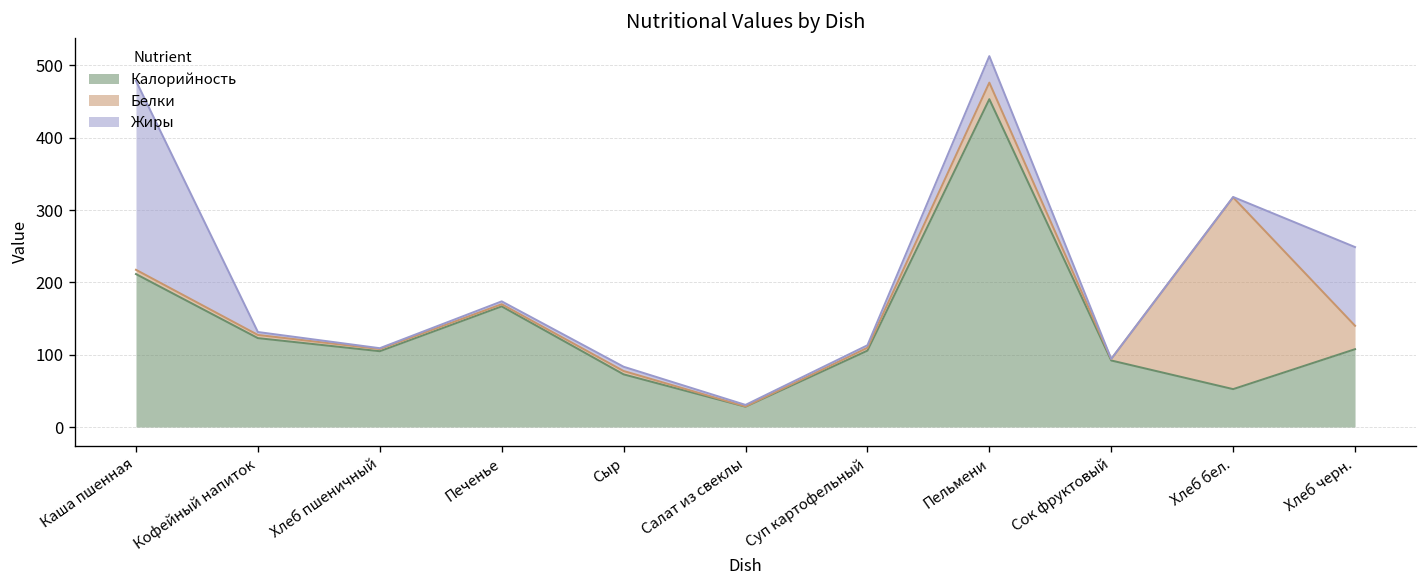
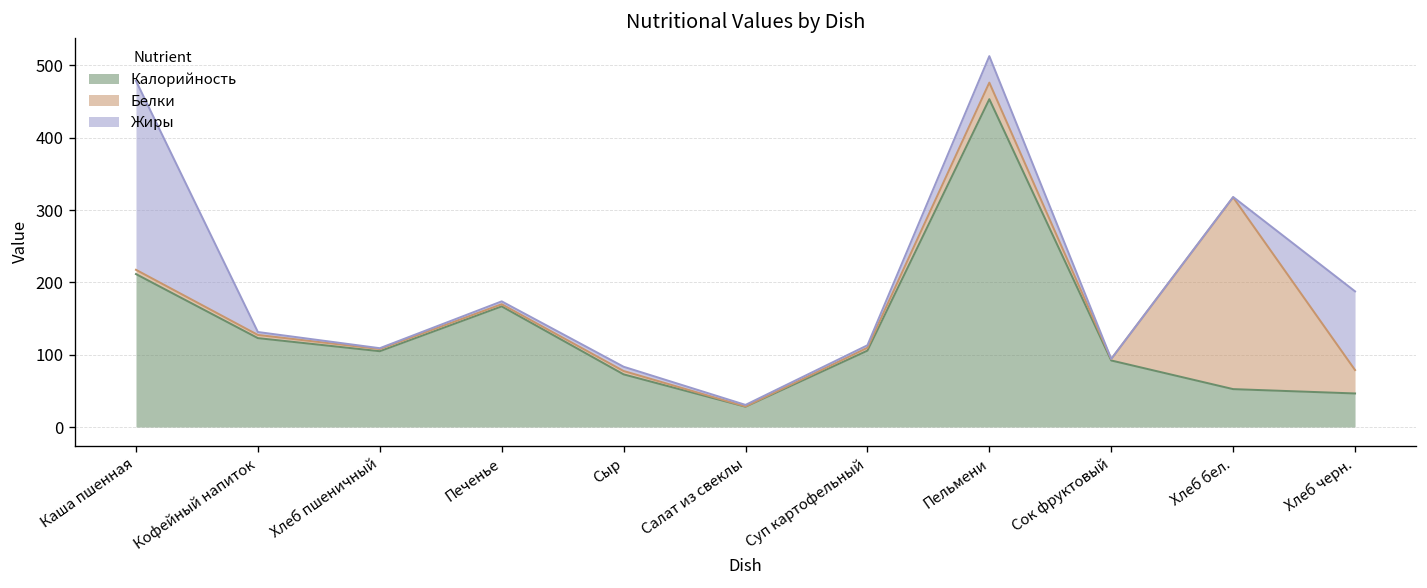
  {
    "Калорийность": {
      "Каша пшенная": 210,
      "Кофейный напиток": 120,
      "Сыр": 70,
      "Пельмени": 450,
      "Хлеб бел.": 50,
-     "Хлеб черн.": 110
+     "Хлеб черн.": 50
    },
    "Белки": {
      "Каша пшенная": 10,
      "Сыр": 0,
      "Пельмени": 20,
      "Хлеб черн.": 30
    },
    "Жиры": {
      "Каша пшенная": 260,
      "Сыр": 10,
      "Пельмени": 40,
      "Хлеб черн.": 110
    }
  }
